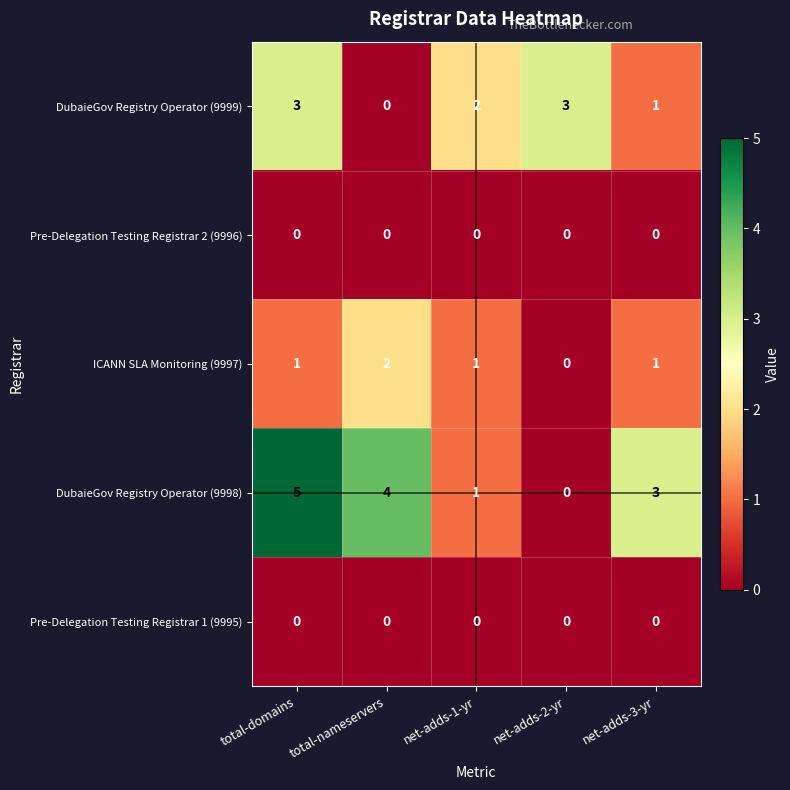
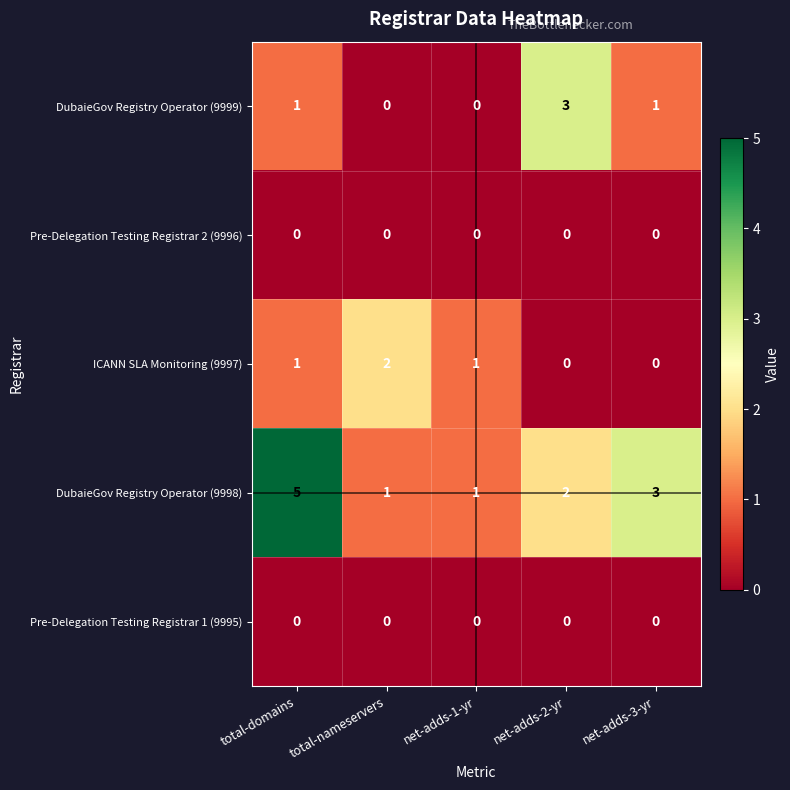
  {
    "DubaieGov Registry Operator (9999)": {
-     "total-domains": 3,
+     "total-domains": 1,
      "total-nameservers": 0,
-     "net-adds-1-yr": 2,
+     "net-adds-1-yr": 0,
      "net-adds-2-yr": 3,
      "net-adds-3-yr": 1
    },
    "Pre-Delegation Testing Registrar 2 (9996)": {
      "total-domains": 0,
      "total-nameservers": 0,
      "net-adds-1-yr": 0,
      "net-adds-2-yr": 0,
      "net-adds-3-yr": 0
    },
    "ICANN SLA Monitoring (9997)": {
      "total-domains": 1,
      "total-nameservers": 2,
      "net-adds-1-yr": 1,
      "net-adds-2-yr": 0,
-     "net-adds-3-yr": 1
+     "net-adds-3-yr": 0
    },
    "DubaieGov Registry Operator (9998)": {
      "total-domains": 5,
-     "total-nameservers": 4,
+     "total-nameservers": 1,
      "net-adds-1-yr": 1,
-     "net-adds-2-yr": 0,
+     "net-adds-2-yr": 2,
      "net-adds-3-yr": 3
    },
    "Pre-Delegation Testing Registrar 1 (9995)": {
      "total-domains": 0,
      "total-nameservers": 0,
      "net-adds-1-yr": 0,
      "net-adds-2-yr": 0,
      "net-adds-3-yr": 0
    }
  }
